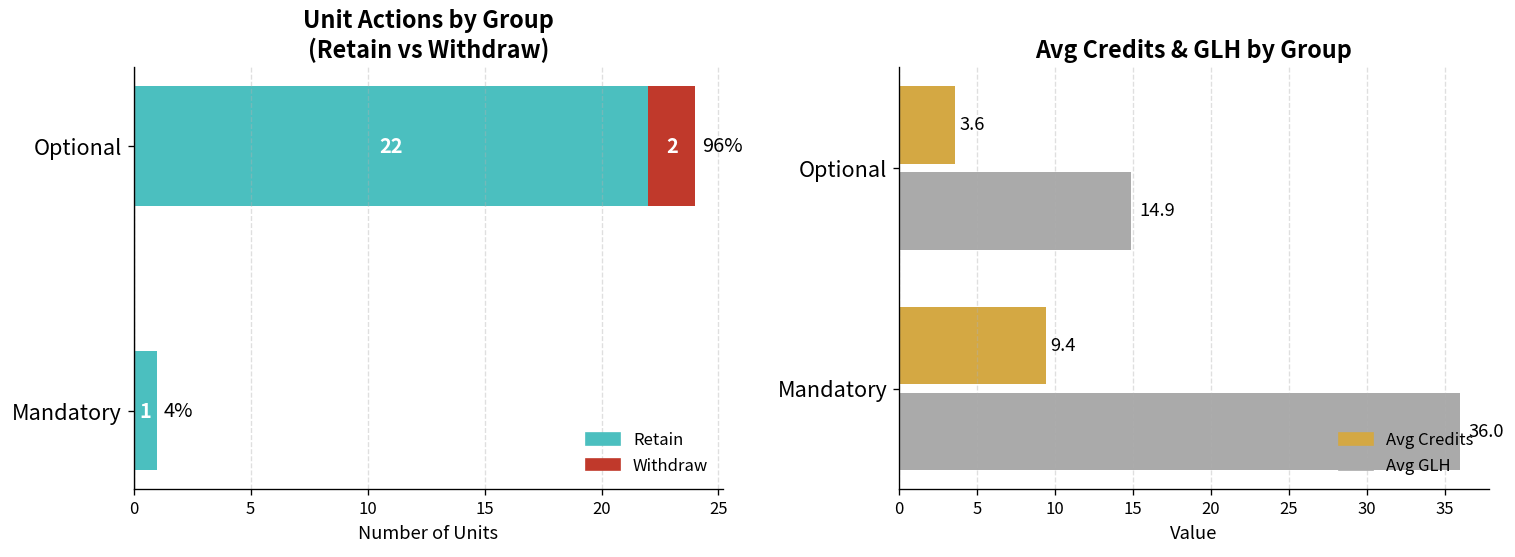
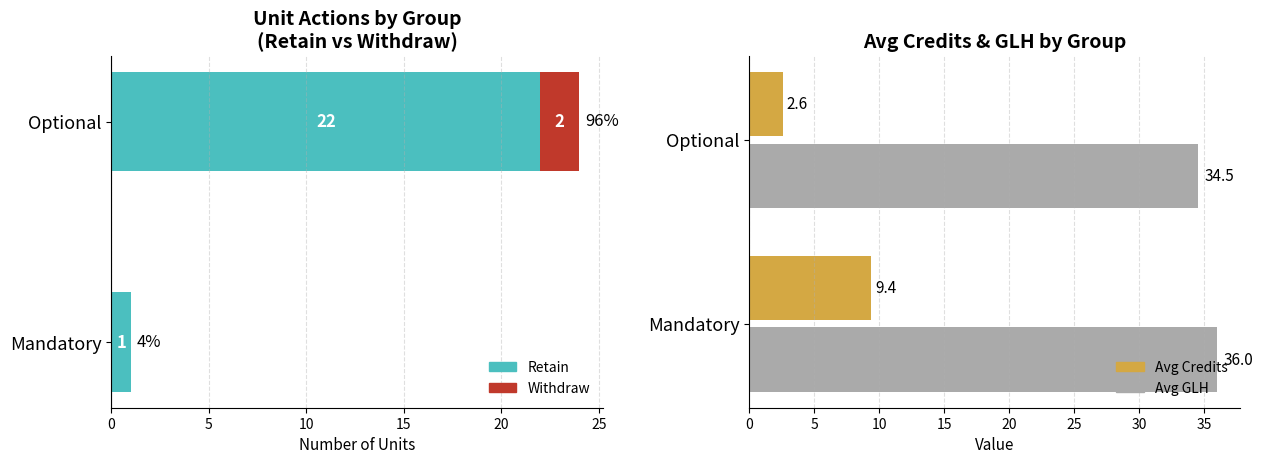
  {
    "Unit Actions by Group (Retain vs Withdraw)": {
      "Retain": {
        "Optional": 22,
        "Mandatory": 1
      },
      "Withdraw": {
        "Optional": 2
      }
    },
    "Avg Credits & GLH by Group": {
      "Avg Credits": {
-       "Optional": 3.6,
+       "Optional": 2.6,
        "Mandatory": 9.4
      },
      "Avg GLH": {
-       "Optional": 14.9,
+       "Optional": 34.5,
        "Mandatory": 36.0
      }
    }
  }
